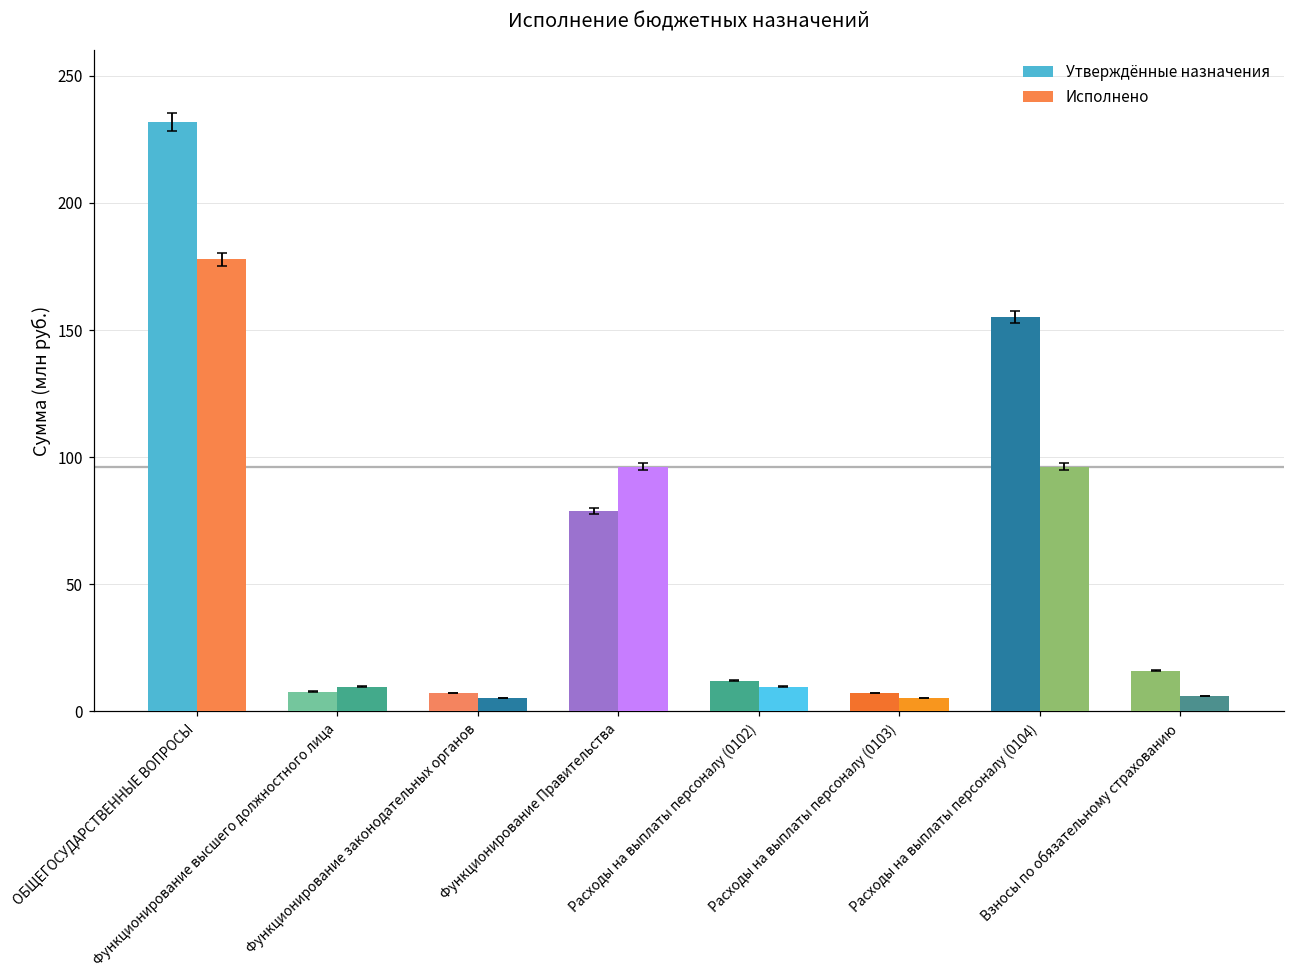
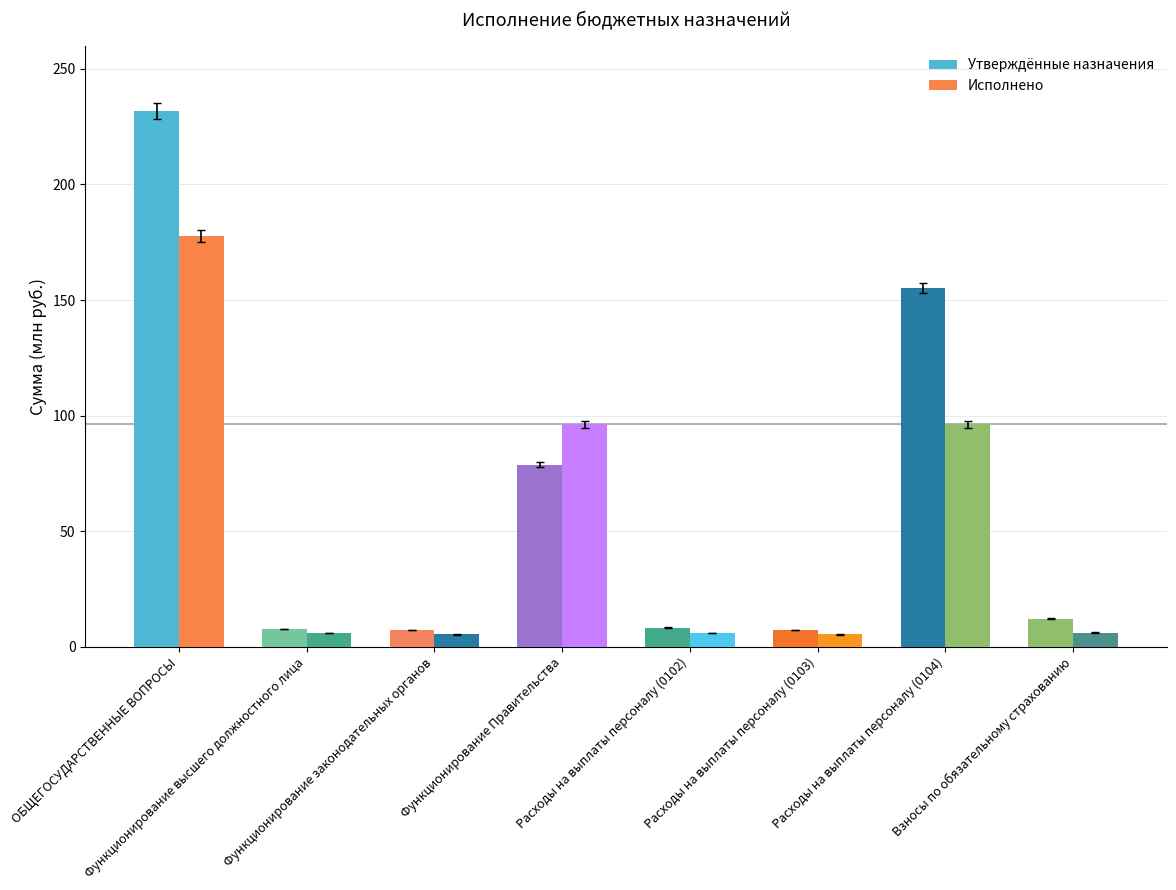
  {
    "Утверждённые назначения": {
      "ОБЩЕГОСУДАРСТВЕННЫЕ ВОПРОСЫ": 232,
      "Функционирование высшего должностного лица": 8,
      "Функционирование законодательных органов": 7,
      "Функционирование Правительства": 79,
-     "Расходы на выплаты персоналу (0102)": 12,
+     "Расходы на выплаты персоналу (0102)": 8,
      "Расходы на выплаты персоналу (0103)": 7,
      "Расходы на выплаты персоналу (0104)": 155,
-     "Взносы по обязательному страхованию": 16
+     "Взносы по обязательному страхованию": 12
    },
    "Исполнено": {
      "ОБЩЕГОСУДАРСТВЕННЫЕ ВОПРОСЫ": 178,
-     "Функционирование высшего должностного лица": 10,
+     "Функционирование высшего должностного лица": 6,
      "Функционирование законодательных органов": 5,
      "Функционирование Правительства": 96,
-     "Расходы на выплаты персоналу (0102)": 10,
+     "Расходы на выплаты персоналу (0102)": 6,
      "Расходы на выплаты персоналу (0103)": 5,
      "Расходы на выплаты персоналу (0104)": 96,
      "Взносы по обязательному страхованию": 6
    }
  }
